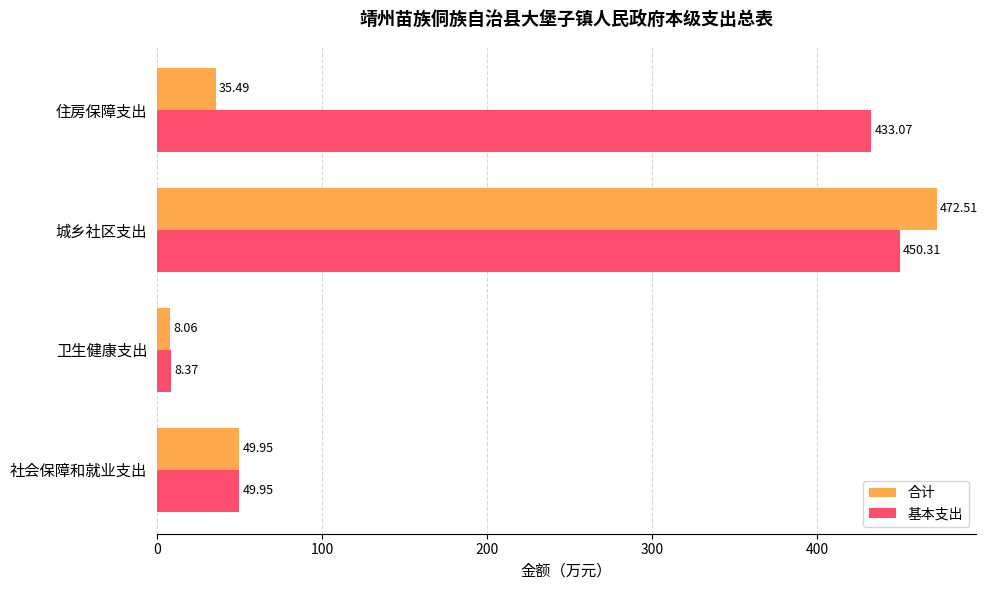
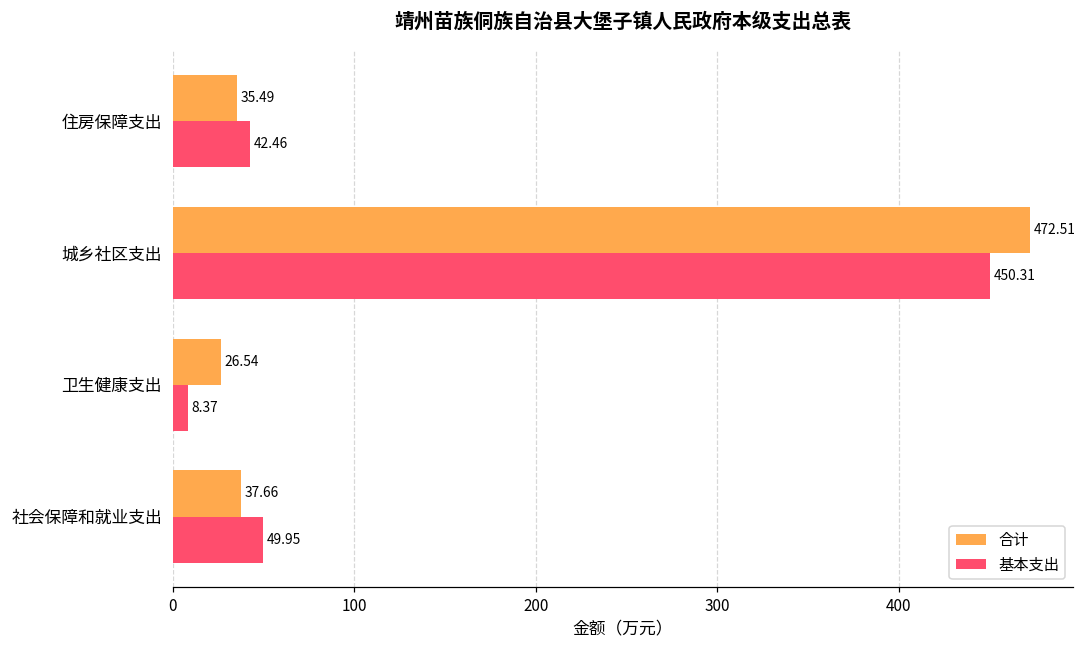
  {
    "合计": {
      "住房保障支出": 35.49,
      "城乡社区支出": 472.51,
-     "卫生健康支出": 8.06,
-     "社会保障和就业支出": 49.95
+     "卫生健康支出": 26.54,
+     "社会保障和就业支出": 37.66
    },
    "基本支出": {
-     "住房保障支出": 433.07,
+     "住房保障支出": 42.46,
      "城乡社区支出": 450.31,
      "卫生健康支出": 8.37,
      "社会保障和就业支出": 49.95
    }
  }
